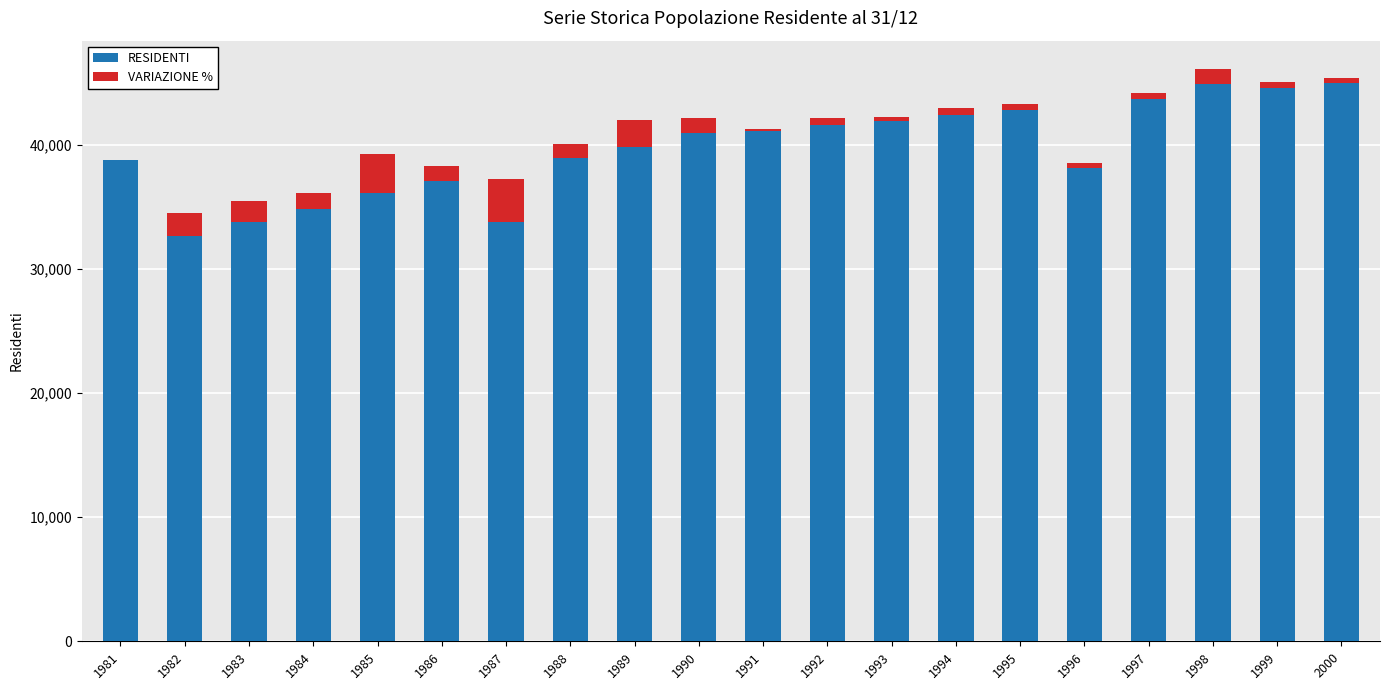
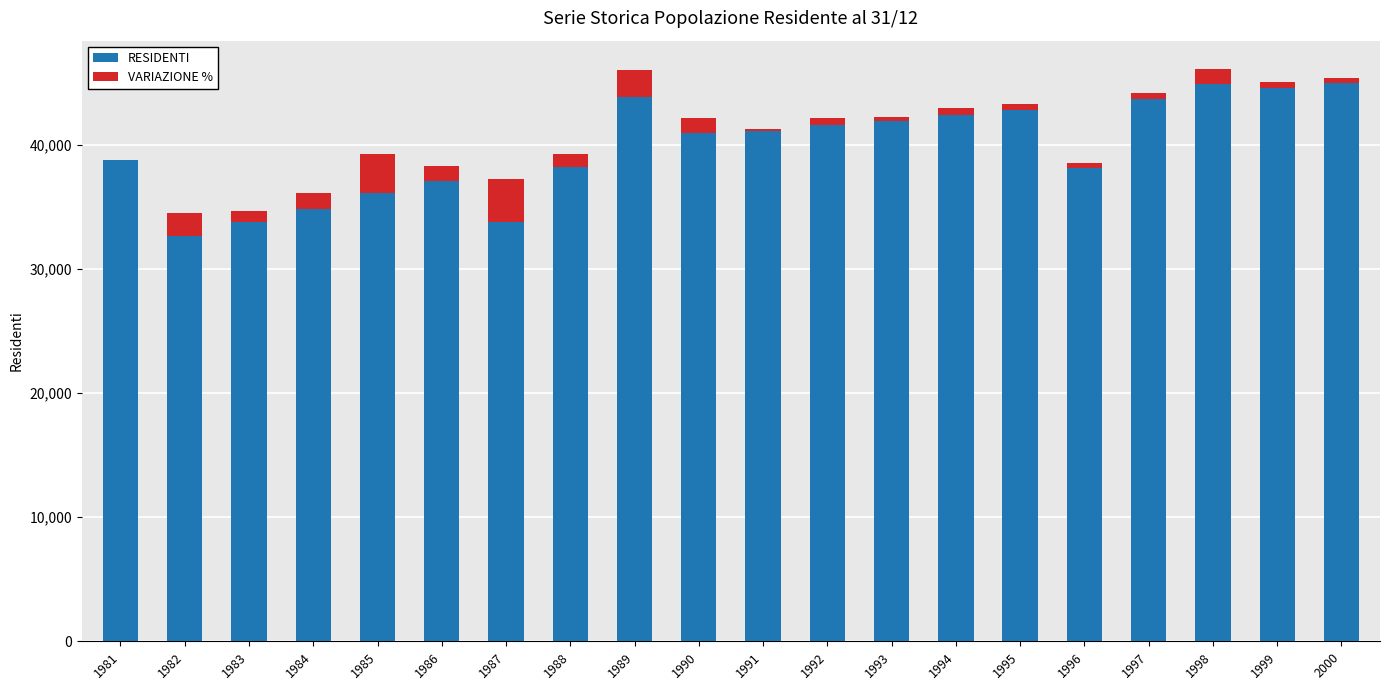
  {
    "RESIDENTI": {
      "1981": "38,800",
      "1982": "32,600",
      "1983": "33,800",
      "1984": "34,800",
      "1985": "36,100",
      "1986": "37,100",
      "1987": "33,800",
-     "1988": "38,900",
-     "1989": "39,800",
+     "1988": "38,200",
+     "1989": "43,800",
      "1990": "40,900",
      "1991": "41,100",
      "1992": "41,600",
      "1993": "41,900",
      "1994": "42,400",
      "1995": "42,800",
      "1996": "38,100",
      "1997": "43,700",
      "1998": "44,900",
      "1999": "44,600",
      "2000": "45,000"
    },
    "VARIAZIONE %": {
      "1981": "0",
      "1982": "1,900",
-     "1983": "1,600",
+     "1983": "800",
      "1984": "1,300",
      "1985": "3,100",
      "1986": "1,200",
      "1987": "3,500",
      "1988": "1,100",
      "1989": "2,200",
      "1990": "1,200",
      "1992": "500",
      "1993": "300",
      "1994": "600",
      "1995": "500",
      "1996": "400",
      "1997": "500",
      "1998": "1,200",
      "1999": "500",
      "2000": "400"
    }
  }
